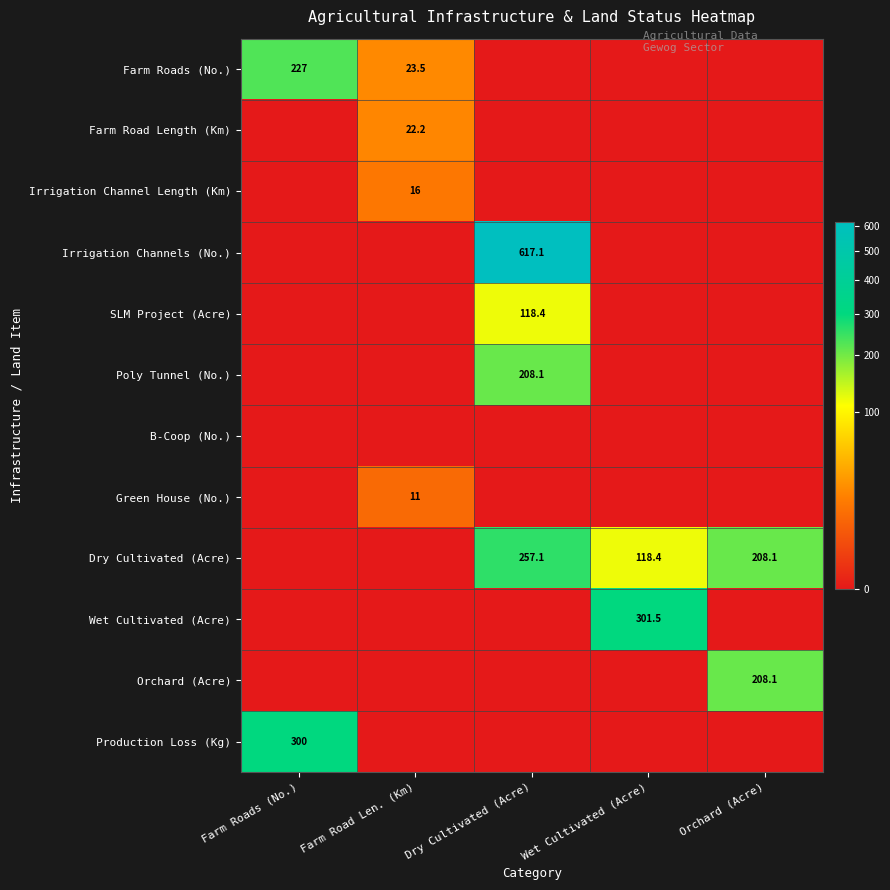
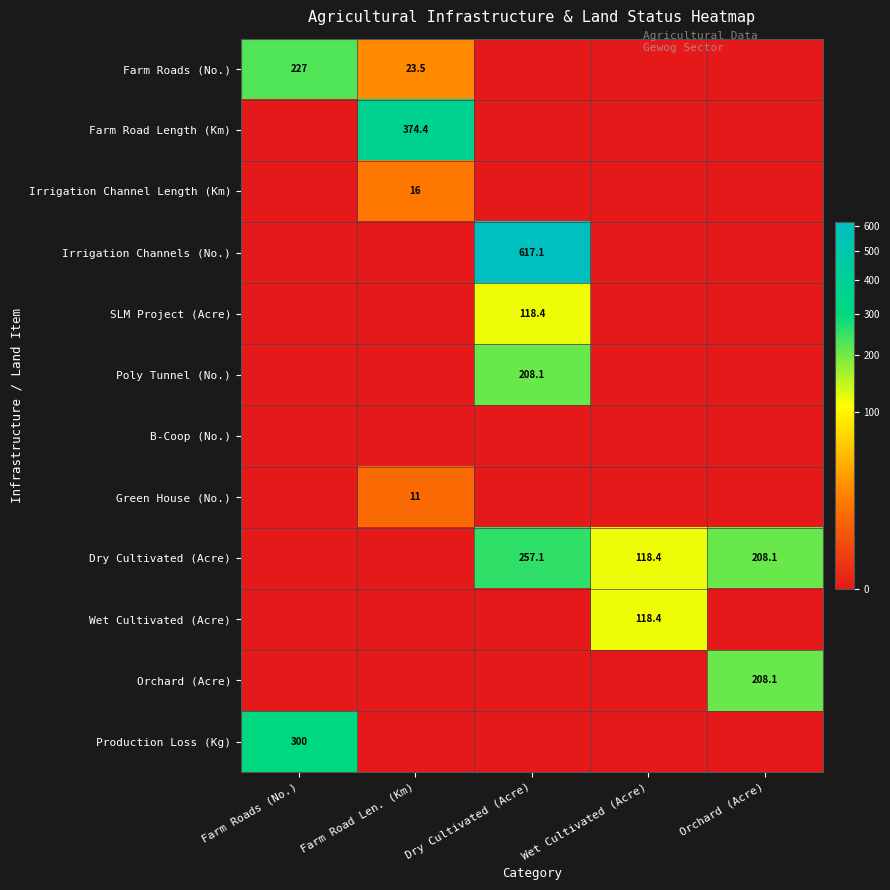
  {
    "Farm Roads (No.)": {
      "Farm Roads (No.)": 227,
      "Farm Road Len. (Km)": 23.5
    },
    "Farm Road Length (Km)": {
-     "Farm Road Len. (Km)": 22.2
+     "Farm Road Len. (Km)": 374.4
    },
    "Irrigation Channel Length (Km)": {
      "Farm Road Len. (Km)": 16
    },
    "Irrigation Channels (No.)": {
      "Dry Cultivated (Acre)": 617.1
    },
    "SLM Project (Acre)": {
      "Dry Cultivated (Acre)": 118.4
    },
    "Poly Tunnel (No.)": {
      "Dry Cultivated (Acre)": 208.1
    },
    "Green House (No.)": {
      "Farm Road Len. (Km)": 11
    },
    "Dry Cultivated (Acre)": {
      "Dry Cultivated (Acre)": 257.1,
      "Wet Cultivated (Acre)": 118.4,
      "Orchard (Acre)": 208.1
    },
    "Wet Cultivated (Acre)": {
-     "Wet Cultivated (Acre)": 301.5
+     "Wet Cultivated (Acre)": 118.4
    },
    "Orchard (Acre)": {
      "Orchard (Acre)": 208.1
    },
    "Production Loss (Kg)": {
      "Farm Roads (No.)": 300
    }
  }
